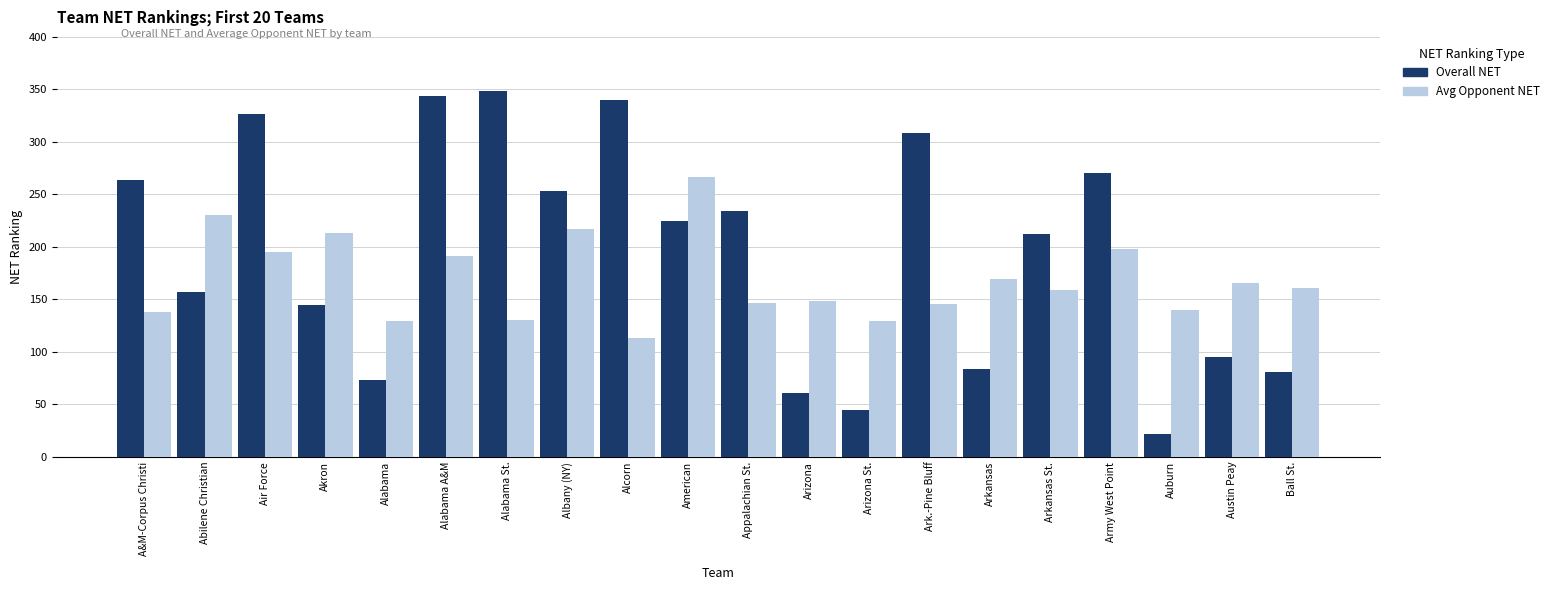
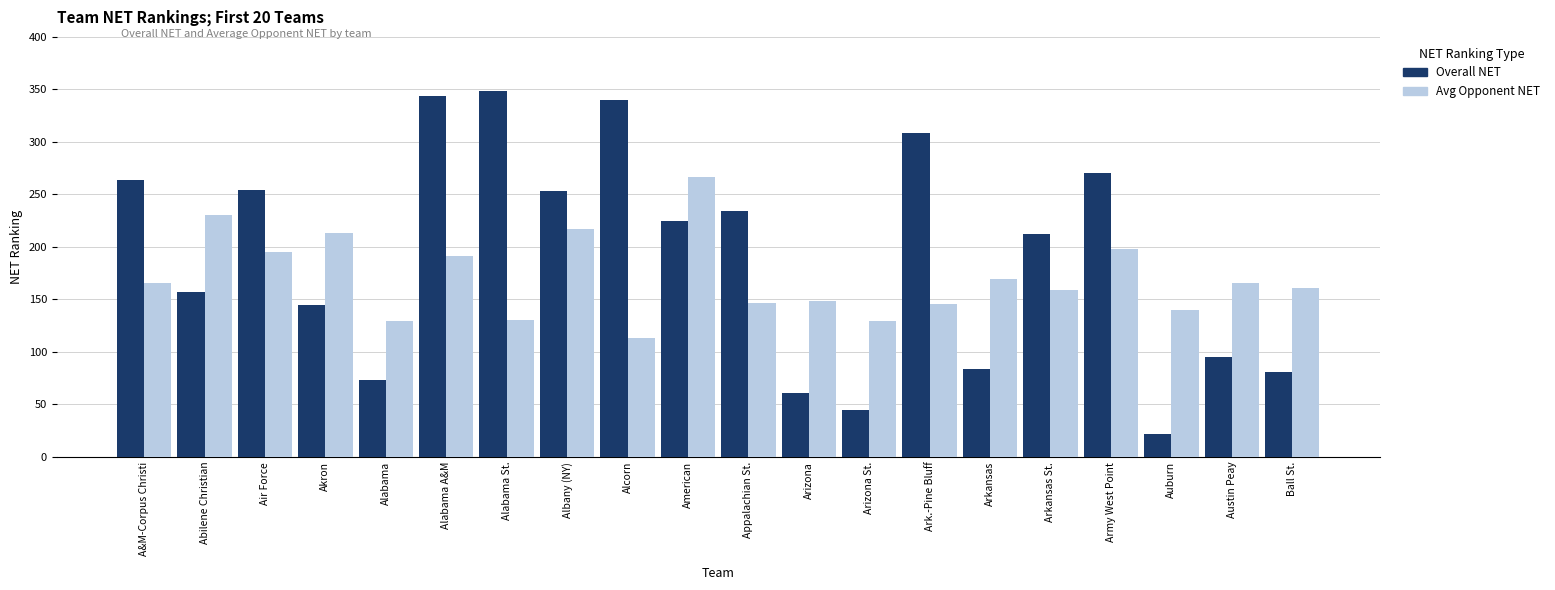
  {
    "Overall NET": {
      "A&M-Corpus Christi": 264,
      "Abilene Christian": 157,
-     "Air Force": 327,
+     "Air Force": 254,
      "Akron": 145,
      "Alabama": 73,
      "Alabama A&M": 344,
      "Alabama St.": 348,
      "Albany (NY)": 253,
      "Alcorn": 340,
      "American": 225,
      "Appalachian St.": 234,
      "Arizona": 61,
      "Arizona St.": 45,
      "Ark.-Pine Bluff": 308,
      "Arkansas": 84,
      "Arkansas St.": 212,
      "Army West Point": 270,
      "Auburn": 22,
      "Austin Peay": 95,
      "Ball St.": 81
    },
    "Avg Opponent NET": {
-     "A&M-Corpus Christi": 138,
+     "A&M-Corpus Christi": 166,
      "Abilene Christian": 230,
      "Air Force": 195,
      "Akron": 213,
      "Alabama": 129,
      "Alabama A&M": 191,
      "Alabama St.": 130,
      "Albany (NY)": 217,
      "Alcorn": 113,
      "American": 267,
      "Appalachian St.": 147,
      "Arizona": 148,
      "Arizona St.": 129,
      "Ark.-Pine Bluff": 146,
      "Arkansas": 169,
      "Arkansas St.": 159,
      "Army West Point": 198,
      "Auburn": 140,
      "Austin Peay": 166,
      "Ball St.": 161
    }
  }
